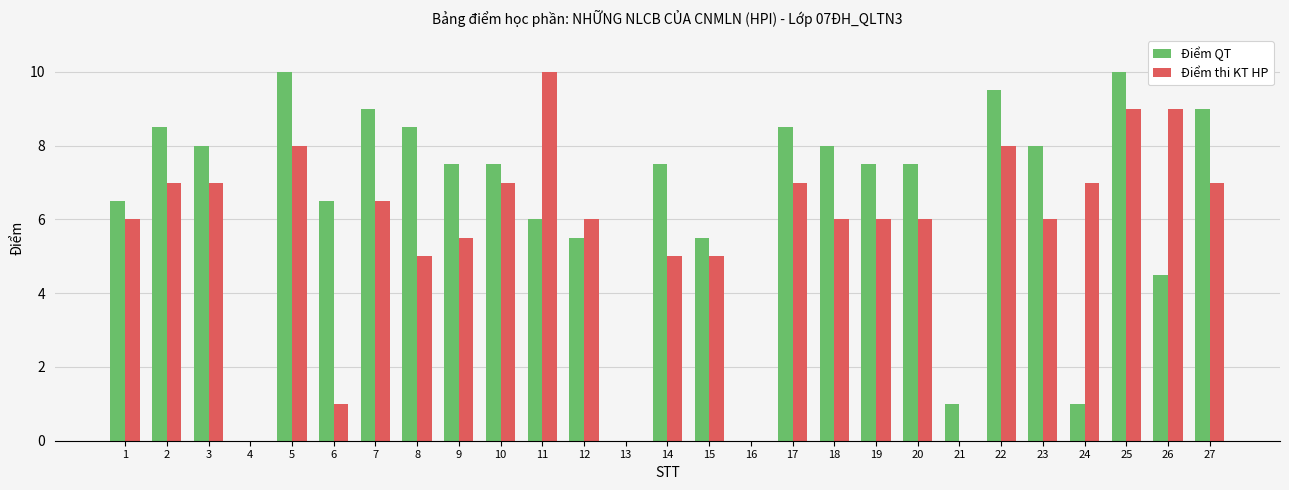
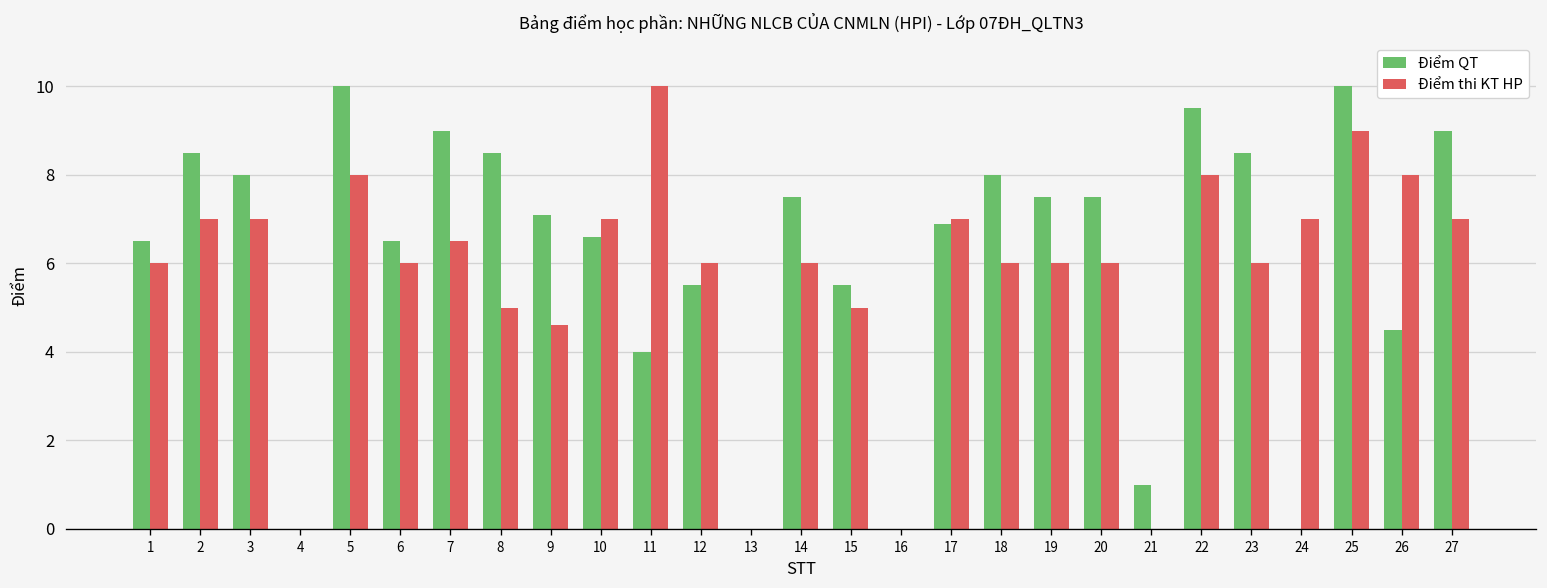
  {
    "Điểm QT": {
      "1": 6.5,
      "2": 8.5,
      "3": 8.0,
      "4": 0.0,
      "5": 10.0,
      "6": 6.5,
      "7": 9.0,
      "8": 8.5,
-     "9": 7.5,
-     "10": 7.5,
-     "11": 6,
+     "9": 7.1,
+     "10": 6.6,
+     "11": 4,
      "12": 5.5,
      "13": 0.0,
      "14": 7.5,
      "15": 5.5,
      "16": 0.0,
-     "17": 8.5,
+     "17": 6.9,
      "18": 8.0,
      "19": 7.5,
      "20": 7.5,
      "21": 1.0,
      "22": 9.5,
-     "23": 8.0,
-     "24": 1,
+     "23": 8.5,
+     "24": 0,
      "25": 10.0,
      "26": 4.5,
      "27": 9.0
    },
    "Điểm thi KT HP": {
      "1": 6.0,
      "2": 7.0,
      "3": 7.0,
      "4": 0.0,
      "5": 8.0,
-     "6": 1,
+     "6": 6,
      "7": 6.5,
      "8": 5.0,
-     "9": 5.5,
+     "9": 4.6,
      "10": 7.0,
      "11": 10.0,
      "12": 6.0,
      "13": 0.0,
-     "14": 5,
+     "14": 6,
      "15": 5.0,
      "16": 0.0,
      "17": 7.0,
      "18": 6.0,
      "19": 6.0,
      "20": 6.0,
      "21": 0.0,
      "22": 8.0,
      "23": 6.0,
      "24": 7.0,
      "25": 9.0,
-     "26": 9,
+     "26": 8,
      "27": 7.0
    }
  }
